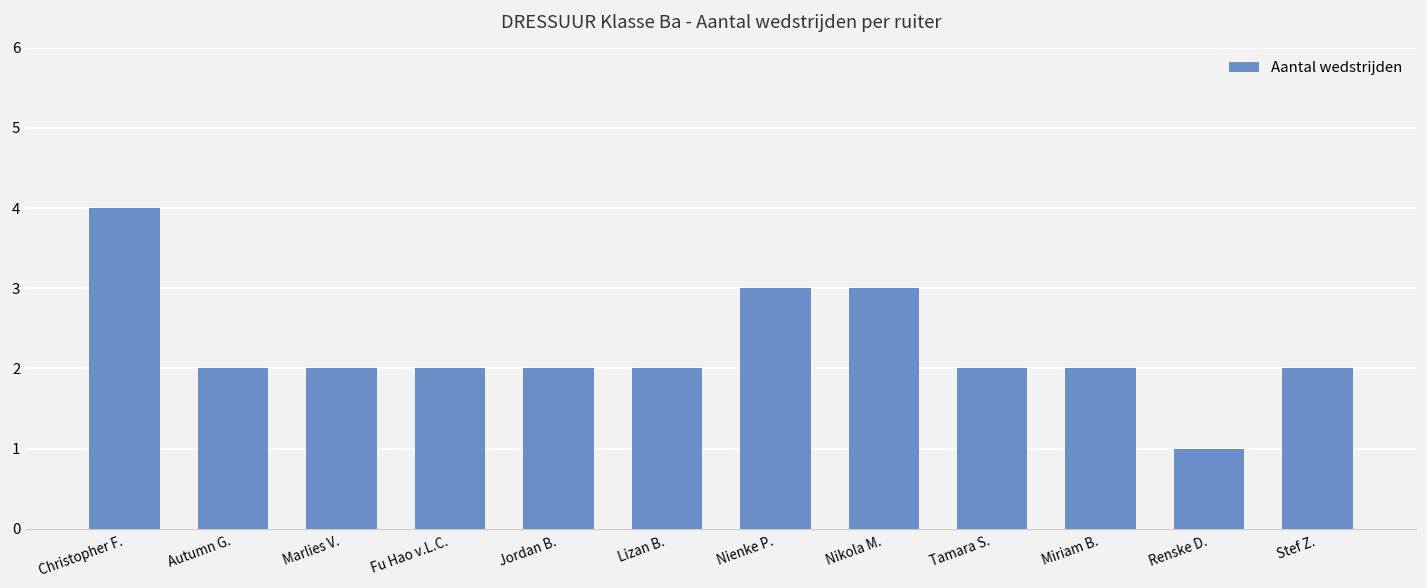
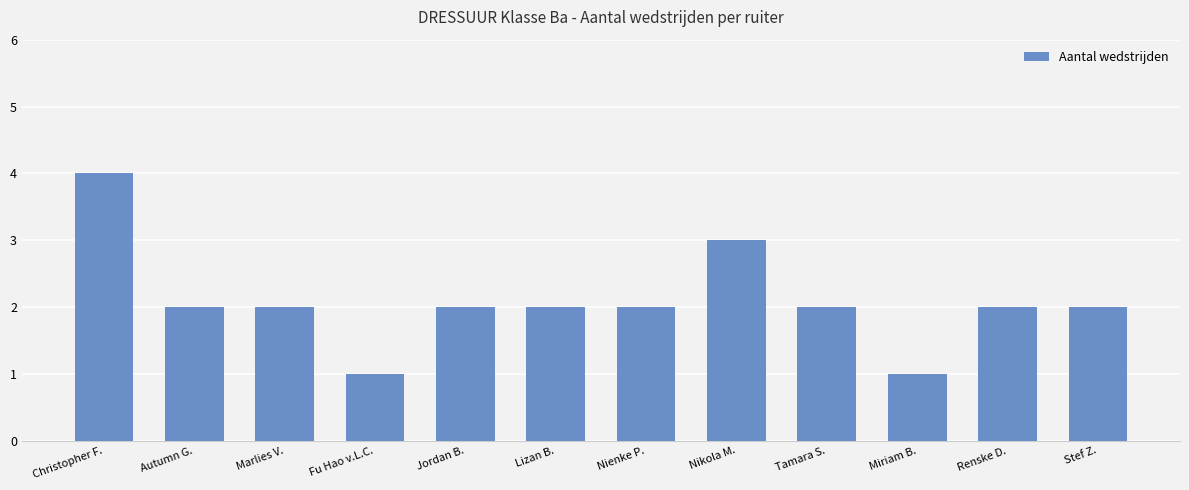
  {
    "Christopher F.": 4,
    "Autumn G.": 2,
    "Marlies V.": 2,
-   "Fu Hao v.L.C.": 2,
+   "Fu Hao v.L.C.": 1,
    "Jordan B.": 2,
    "Lizan B.": 2,
-   "Nienke P.": 3,
+   "Nienke P.": 2,
    "Nikola M.": 3,
    "Tamara S.": 2,
-   "Miriam B.": 2,
-   "Renske D.": 1,
+   "Miriam B.": 1,
+   "Renske D.": 2,
    "Stef Z.": 2
  }
